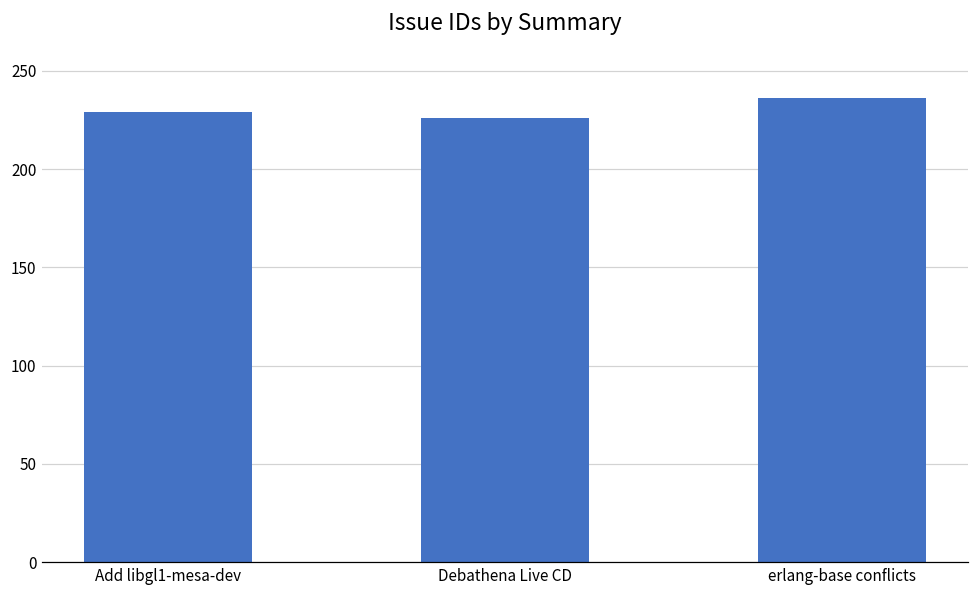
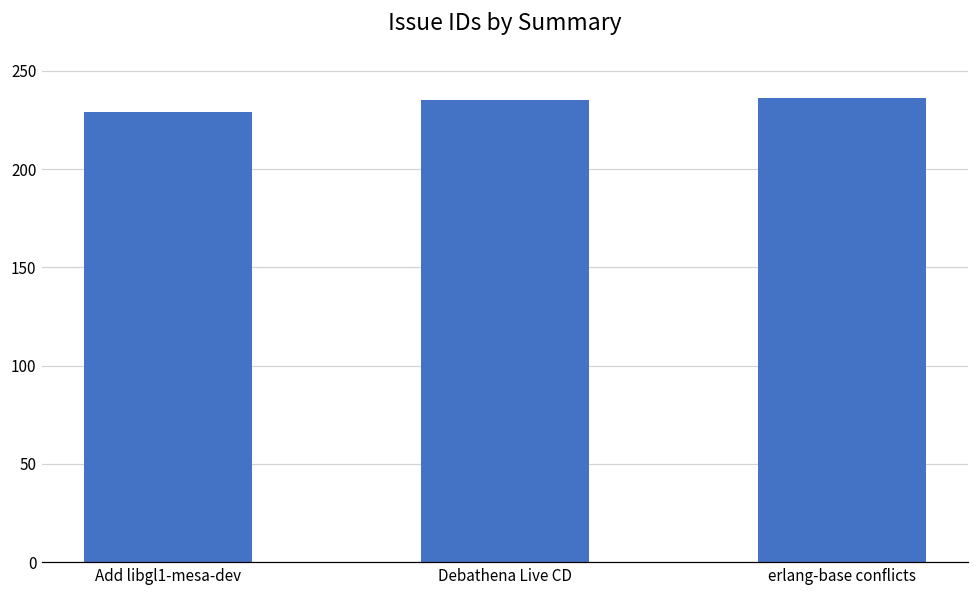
  {
    "Add libgl1-mesa-dev": 229,
-   "Debathena Live CD": 226,
+   "Debathena Live CD": 235,
    "erlang-base conflicts": 236
  }
